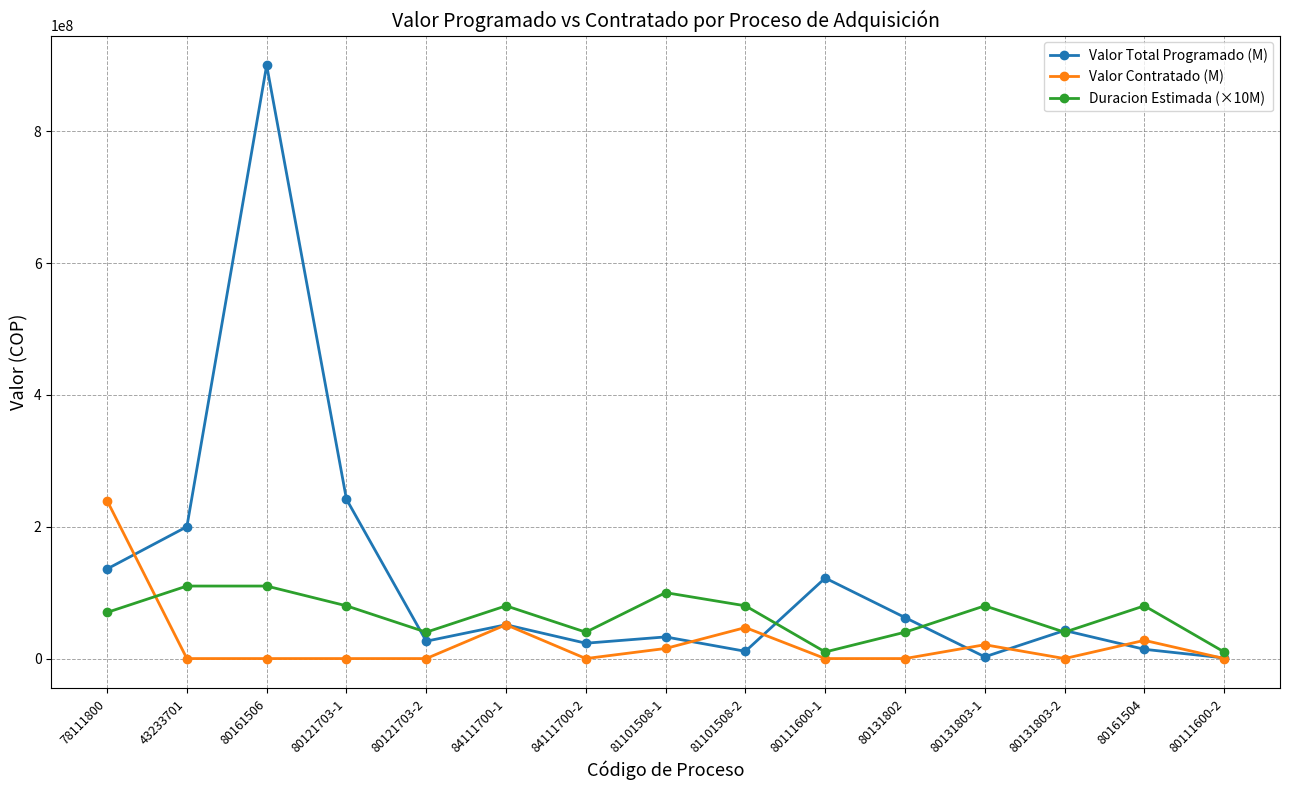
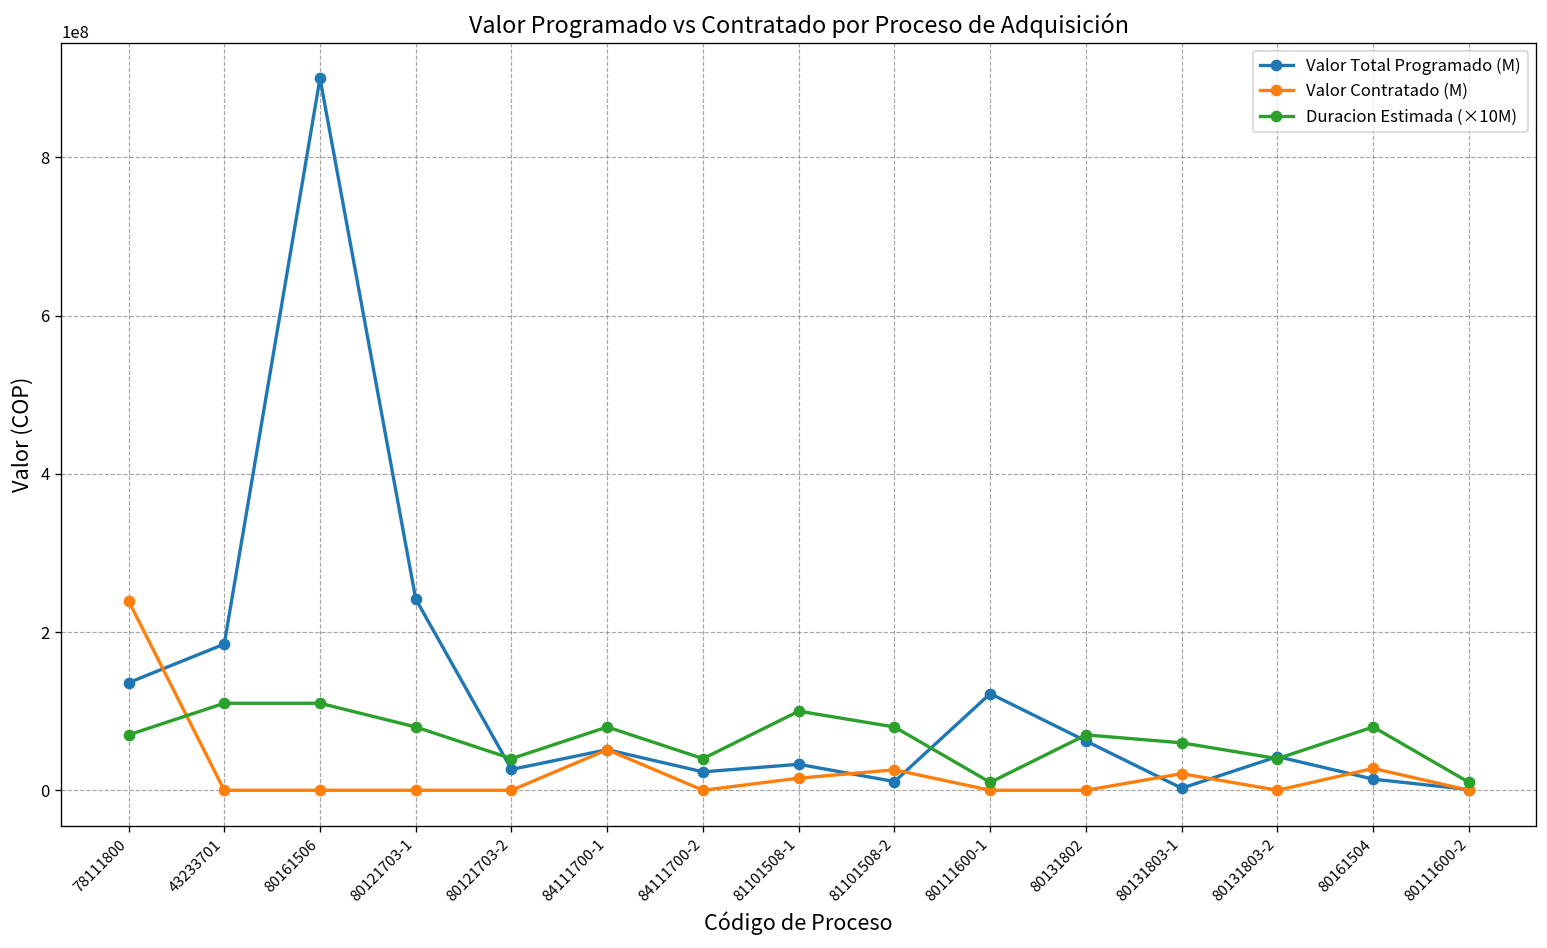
  {
    "Valor Total Programado (M)": {
      "78111800": 140000000,
-     "43233701": 200000000,
+     "43233701": 180000000,
      "80161506": 900000000,
      "80121703-1": 240000000,
      "80121703-2": 30000000,
      "84111700-2": 20000000,
      "81101508-1": 30000000,
      "81101508-2": 10000000,
      "80111600-1": 120000000,
      "80131802": 60000000,
      "80131803-1": 0,
      "80161504": 10000000
    },
    "Valor Contratado (M)": {
      "78111800": 240000000,
      "43233701": 0,
      "80161506": 0,
      "80121703-1": 0,
      "80121703-2": 0,
      "84111700-2": 0,
      "81101508-1": 20000000,
-     "81101508-2": 50000000,
+     "81101508-2": 30000000,
      "80111600-1": 0,
      "80131802": 0,
      "80131803-1": 20000000,
      "80131803-2": 0,
      "80161504": 30000000
    },
    "Duracion Estimada (×10M)": {
      "78111800": 70000000,
      "43233701": 110000000,
      "80161506": 110000000,
      "80121703-1": 80000000,
      "80121703-2": 40000000,
      "84111700-1": 80000000,
      "84111700-2": 40000000,
      "81101508-1": 100000000,
      "81101508-2": 80000000,
      "80111600-1": 10000000,
-     "80131802": 40000000,
-     "80131803-1": 80000000,
+     "80131802": 70000000,
+     "80131803-1": 60000000,
      "80161504": 80000000,
      "80111600-2": 10000000
    }
  }
